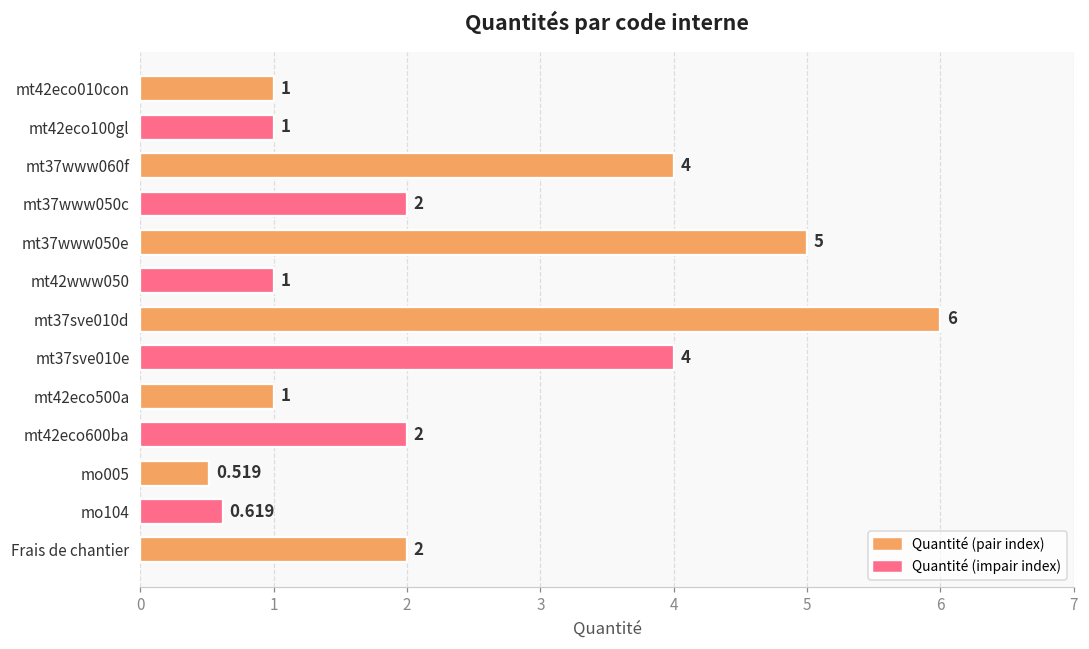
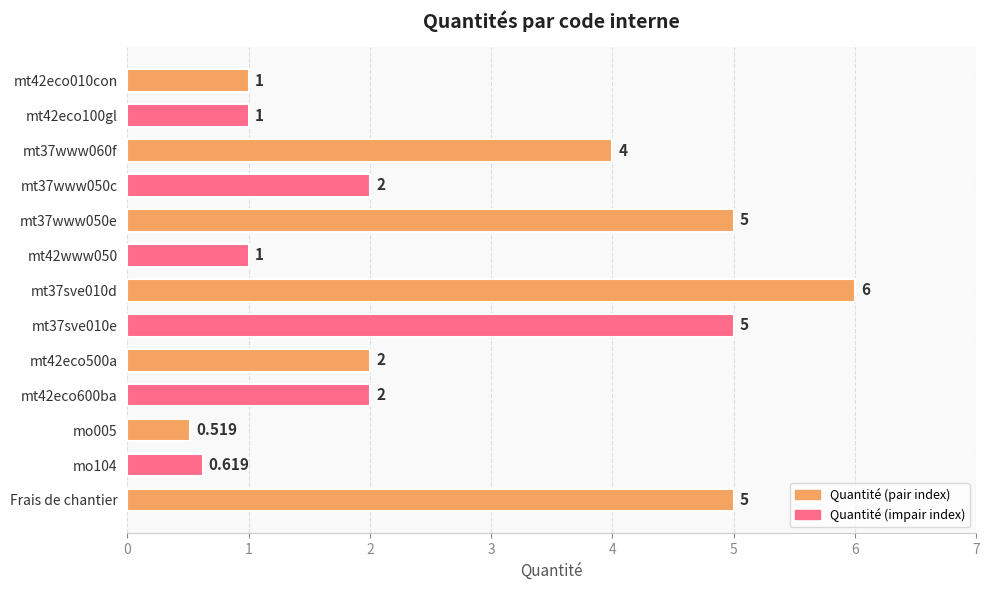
  {
    "mt42eco010con": 1,
    "mt42eco100gl": 1,
    "mt37www060f": 4,
    "mt37www050c": 2,
    "mt37www050e": 5,
    "mt42www050": 1,
    "mt37sve010d": 6,
-   "mt37sve010e": 4,
-   "mt42eco500a": 1,
+   "mt37sve010e": 5,
+   "mt42eco500a": 2,
    "mt42eco600ba": 2,
    "mo005": 0.519,
    "mo104": 0.619,
-   "Frais de chantier": 2
+   "Frais de chantier": 5
  }
